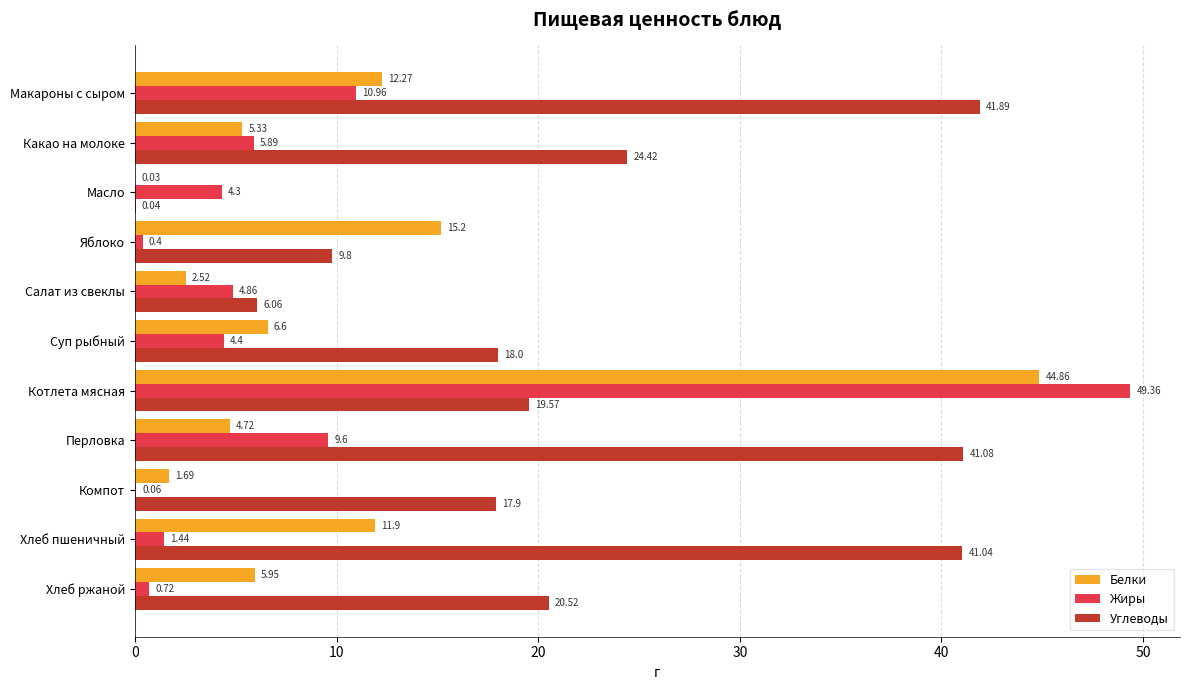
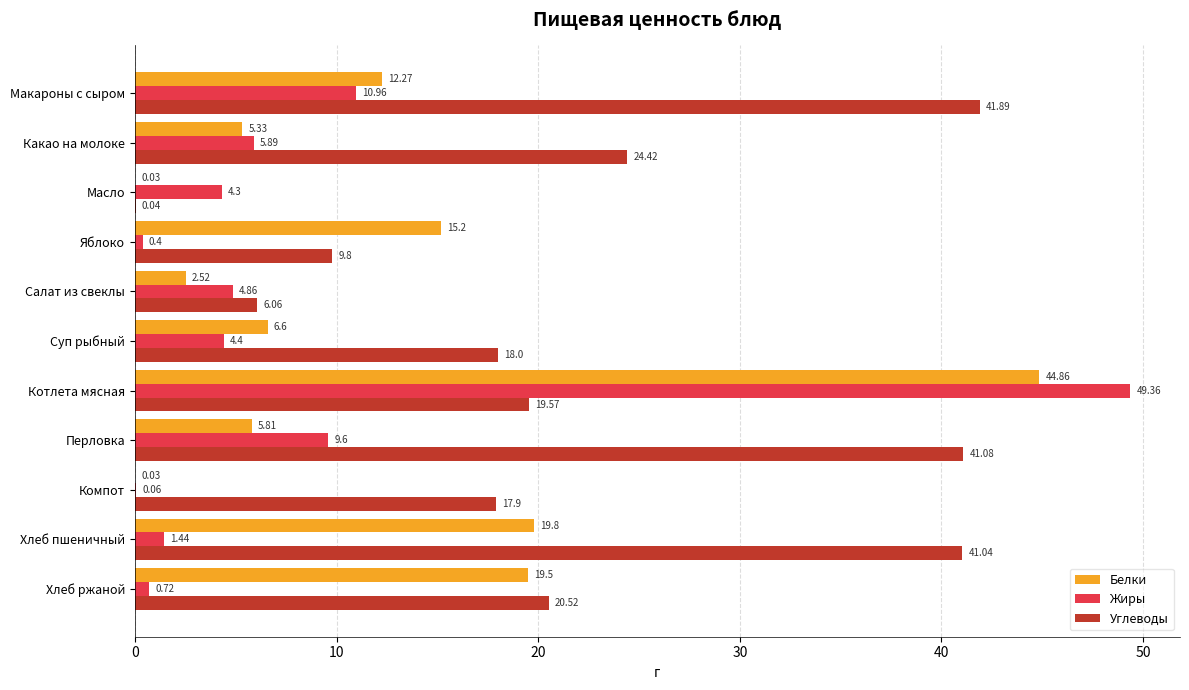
  {
    "Белки": {
      "Макароны с сыром": 12.27,
      "Какао на молоке": 5.33,
      "Масло": 0.03,
      "Яблоко": 15.2,
      "Салат из свеклы": 2.52,
      "Суп рыбный": 6.6,
      "Котлета мясная": 44.86,
-     "Перловка": 4.72,
-     "Компот": 1.69,
-     "Хлеб пшеничный": 11.9,
-     "Хлеб ржаной": 5.95
+     "Перловка": 5.81,
+     "Компот": 0.03,
+     "Хлеб пшеничный": 19.8,
+     "Хлеб ржаной": 19.5
    }
  }
